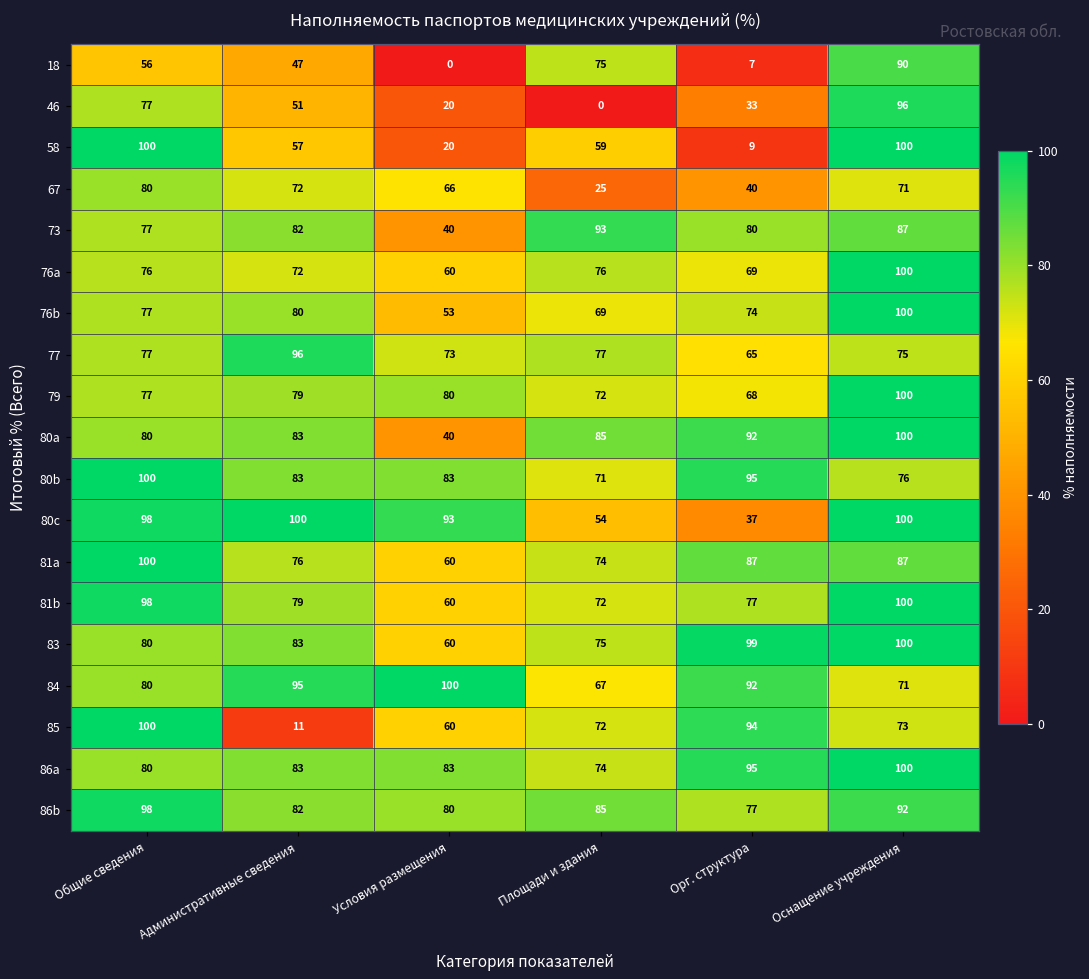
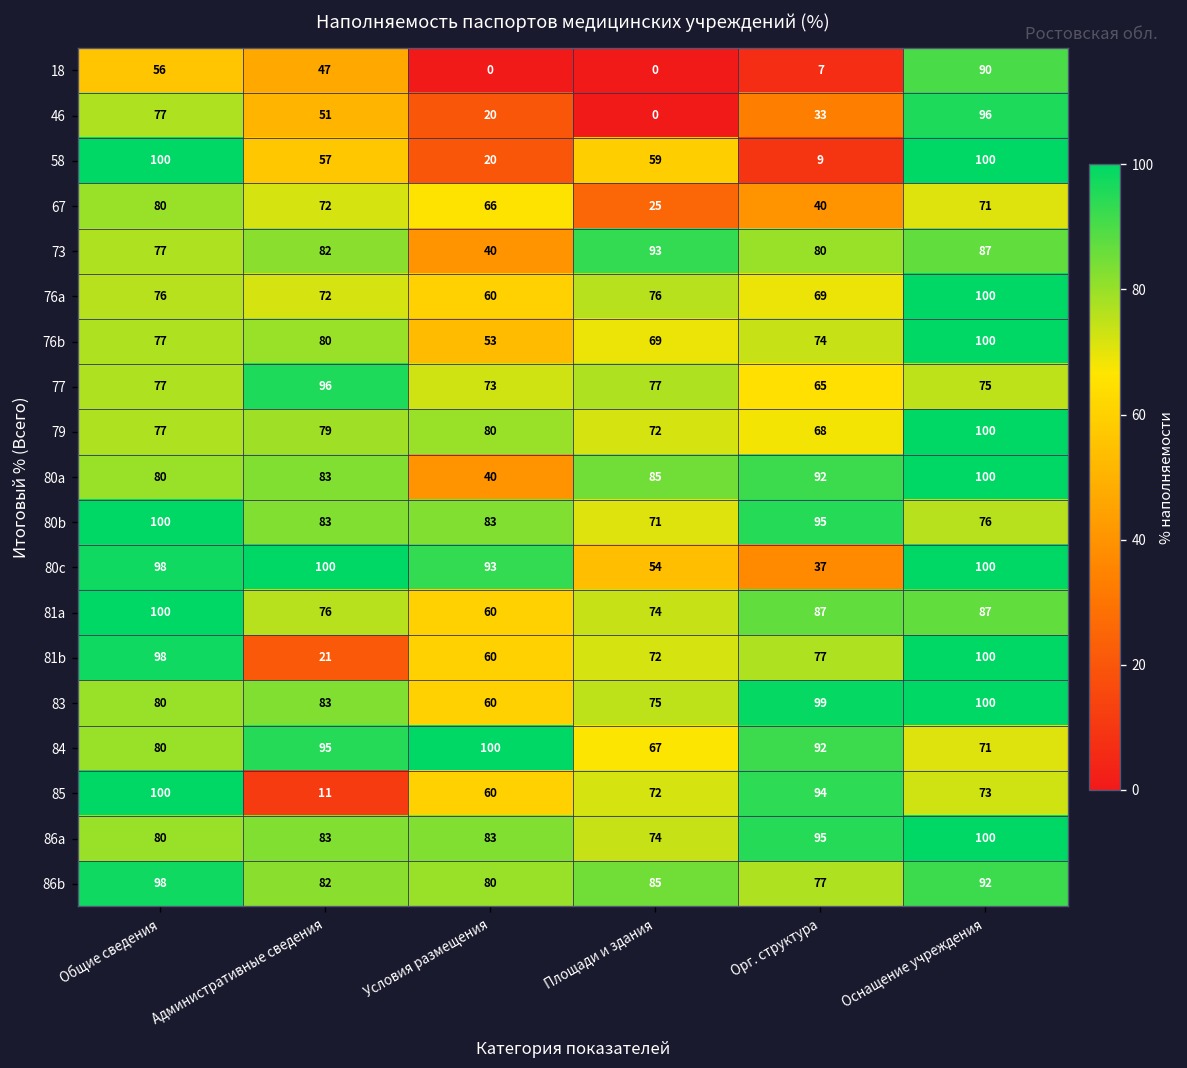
  {
    "18": {
      "Общие сведения": 56,
      "Административные сведения": 47,
      "Условия размещения": 0,
-     "Площади и здания": 75,
+     "Площади и здания": 0,
      "Орг. структура": 7,
      "Оснащение учреждения": 90
    },
    "46": {
      "Общие сведения": 77,
      "Административные сведения": 51,
      "Условия размещения": 20,
      "Площади и здания": 0,
      "Орг. структура": 33,
      "Оснащение учреждения": 96
    },
    "58": {
      "Общие сведения": 100,
      "Административные сведения": 57,
      "Условия размещения": 20,
      "Площади и здания": 59,
      "Орг. структура": 9,
      "Оснащение учреждения": 100
    },
    "67": {
      "Общие сведения": 80,
      "Административные сведения": 72,
      "Условия размещения": 66,
      "Площади и здания": 25,
      "Орг. структура": 40,
      "Оснащение учреждения": 71
    },
    "73": {
      "Общие сведения": 77,
      "Административные сведения": 82,
      "Условия размещения": 40,
      "Площади и здания": 93,
      "Орг. структура": 80,
      "Оснащение учреждения": 87
    },
    "76a": {
      "Общие сведения": 76,
      "Административные сведения": 72,
      "Условия размещения": 60,
      "Площади и здания": 76,
      "Орг. структура": 69,
      "Оснащение учреждения": 100
    },
    "76b": {
      "Общие сведения": 77,
      "Административные сведения": 80,
      "Условия размещения": 53,
      "Площади и здания": 69,
      "Орг. структура": 74,
      "Оснащение учреждения": 100
    },
    "77": {
      "Общие сведения": 77,
      "Административные сведения": 96,
      "Условия размещения": 73,
      "Площади и здания": 77,
      "Орг. структура": 65,
      "Оснащение учреждения": 75
    },
    "79": {
      "Общие сведения": 77,
      "Административные сведения": 79,
      "Условия размещения": 80,
      "Площади и здания": 72,
      "Орг. структура": 68,
      "Оснащение учреждения": 100
    },
    "80a": {
      "Общие сведения": 80,
      "Административные сведения": 83,
      "Условия размещения": 40,
      "Площади и здания": 85,
      "Орг. структура": 92,
      "Оснащение учреждения": 100
    },
    "80b": {
      "Общие сведения": 100,
      "Административные сведения": 83,
      "Условия размещения": 83,
      "Площади и здания": 71,
      "Орг. структура": 95,
      "Оснащение учреждения": 76
    },
    "80c": {
      "Общие сведения": 98,
      "Административные сведения": 100,
      "Условия размещения": 93,
      "Площади и здания": 54,
      "Орг. структура": 37,
      "Оснащение учреждения": 100
    },
    "81a": {
      "Общие сведения": 100,
      "Административные сведения": 76,
      "Условия размещения": 60,
      "Площади и здания": 74,
      "Орг. структура": 87,
      "Оснащение учреждения": 87
    },
    "81b": {
      "Общие сведения": 98,
-     "Административные сведения": 79,
+     "Административные сведения": 21,
      "Условия размещения": 60,
      "Площади и здания": 72,
      "Орг. структура": 77,
      "Оснащение учреждения": 100
    },
    "83": {
      "Общие сведения": 80,
      "Административные сведения": 83,
      "Условия размещения": 60,
      "Площади и здания": 75,
      "Орг. структура": 99,
      "Оснащение учреждения": 100
    },
    "84": {
      "Общие сведения": 80,
      "Административные сведения": 95,
      "Условия размещения": 100,
      "Площади и здания": 67,
      "Орг. структура": 92,
      "Оснащение учреждения": 71
    },
    "85": {
      "Общие сведения": 100,
      "Административные сведения": 11,
      "Условия размещения": 60,
      "Площади и здания": 72,
      "Орг. структура": 94,
      "Оснащение учреждения": 73
    },
    "86a": {
      "Общие сведения": 80,
      "Административные сведения": 83,
      "Условия размещения": 83,
      "Площади и здания": 74,
      "Орг. структура": 95,
      "Оснащение учреждения": 100
    },
    "86b": {
      "Общие сведения": 98,
      "Административные сведения": 82,
      "Условия размещения": 80,
      "Площади и здания": 85,
      "Орг. структура": 77,
      "Оснащение учреждения": 92
    }
  }
